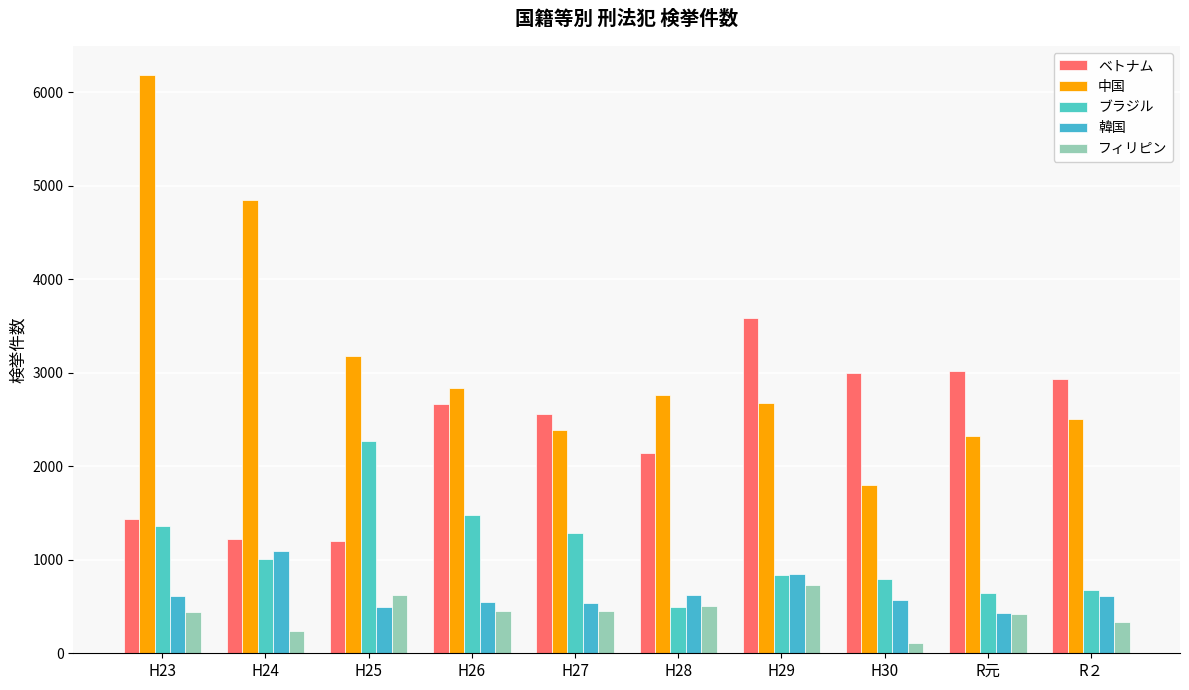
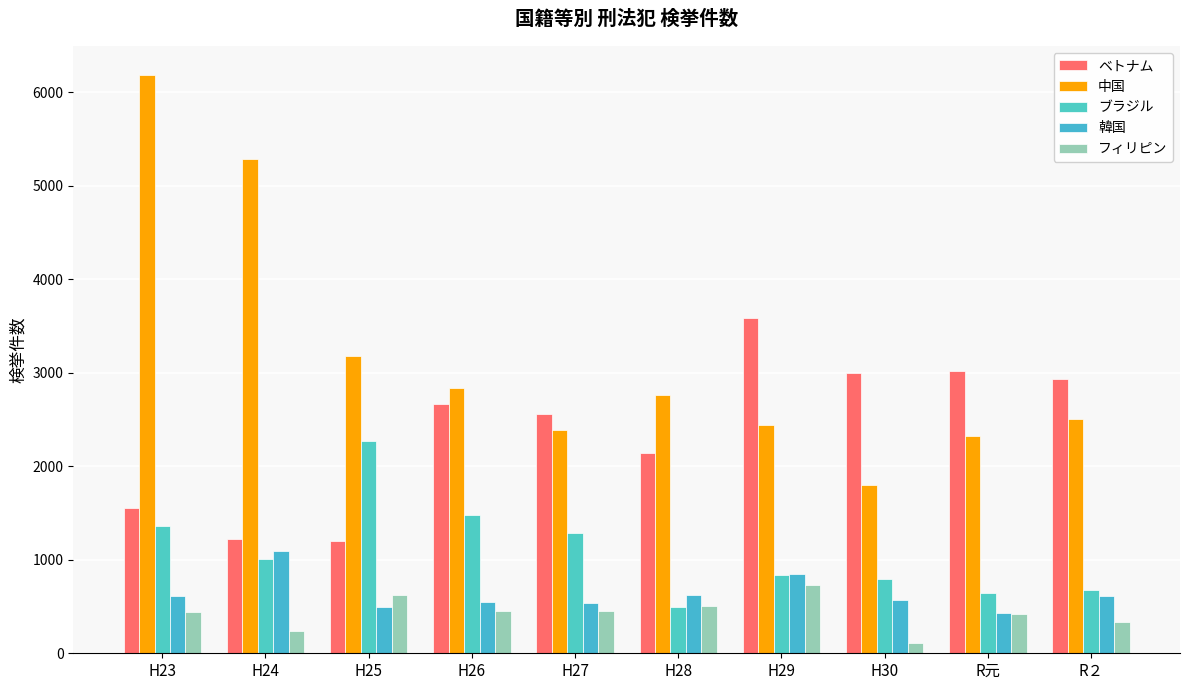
  {
    "ベトナム": {
-     "H23": 1400,
+     "H23": 1600,
      "H24": 1200,
      "H25": 1200,
      "H26": 2700,
      "H27": 2600,
      "H28": 2100,
      "H29": 3600,
      "H30": 3000,
      "R元": 3000,
      "R２": 2900
    },
    "中国": {
      "H23": 6200,
-     "H24": 4800,
+     "H24": 5300,
      "H25": 3200,
      "H26": 2800,
      "H27": 2400,
      "H28": 2800,
-     "H29": 2700,
+     "H29": 2400,
      "H30": 1800,
      "R元": 2300,
      "R２": 2500
    },
    "フィリピン": {
      "H23": 400,
      "H24": 200,
      "H25": 600,
      "H26": 500,
      "H27": 500,
      "H28": 500,
      "H29": 700,
      "H30": 100,
      "R元": 400,
      "R２": 300
    }
  }
